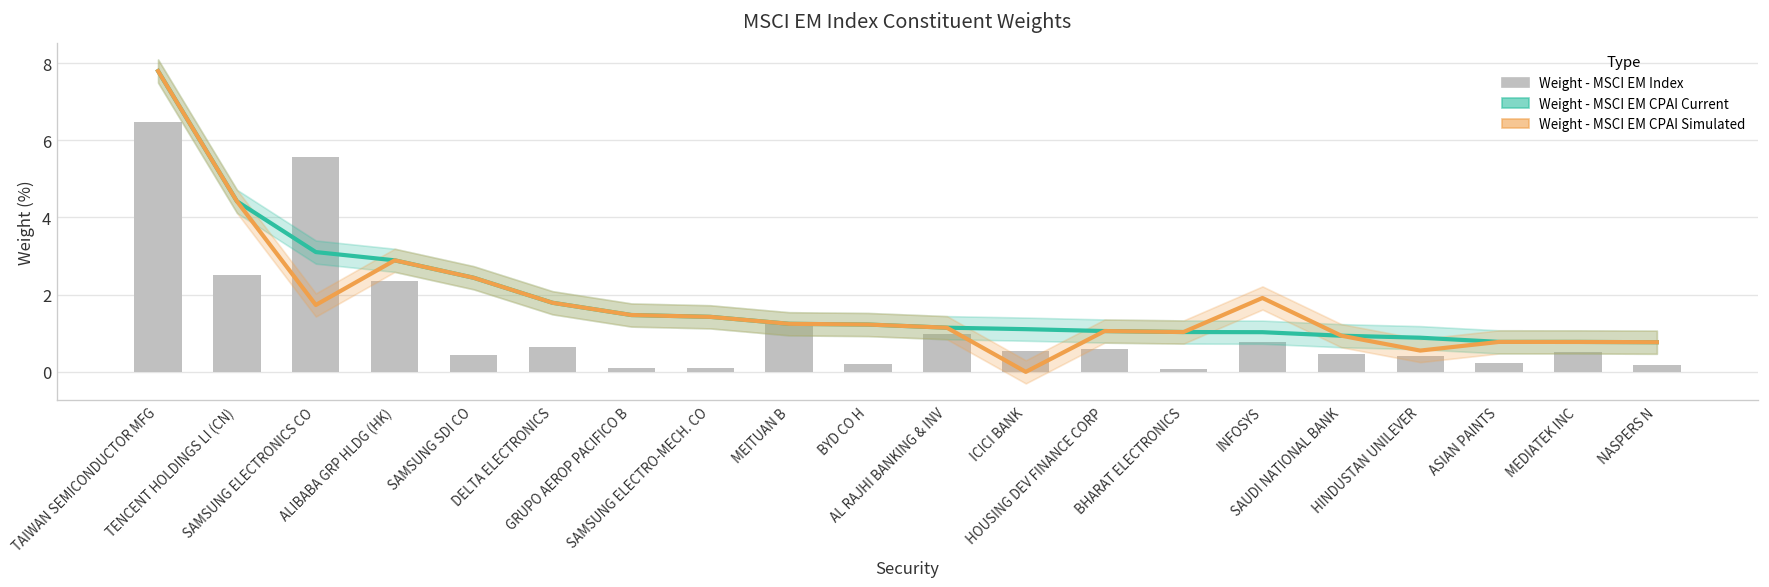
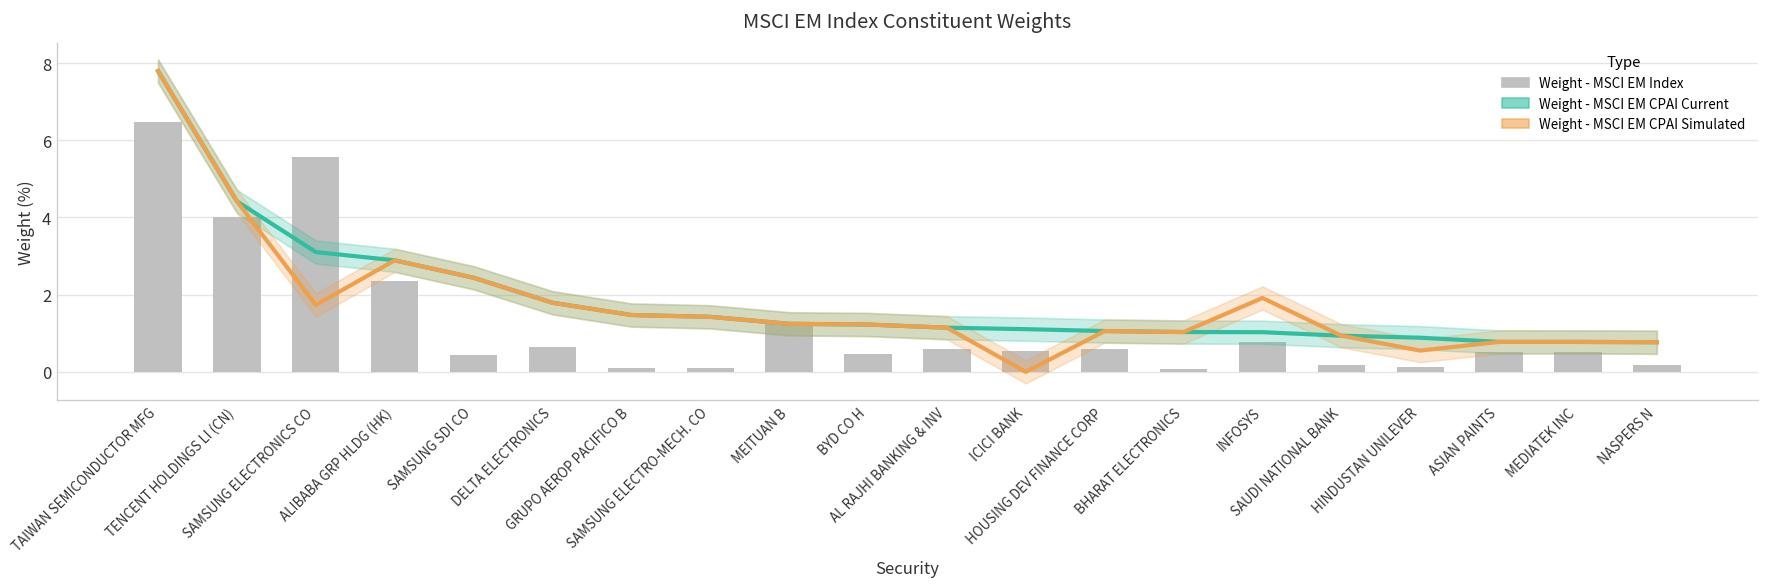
  {
    "Weight - MSCI EM Index": {
      "TAIWAN SEMICONDUCTOR MFG": 6.5,
-     "TENCENT HOLDINGS LI (CN)": 2.5,
+     "TENCENT HOLDINGS LI (CN)": 4.0,
      "SAMSUNG ELECTRONICS CO": 5.6,
      "ALIBABA GRP HLDG (HK)": 2.4,
      "SAMSUNG SDI CO": 0.4,
      "DELTA ELECTRONICS": 0.6,
      "GRUPO AEROP PACIFICO B": 0.1,
      "SAMSUNG ELECTRO-MECH. CO": 0.1,
      "MEITUAN B": 1.3,
-     "BYD CO H": 0.2,
-     "AL RAJHI BANKING & INV": 1.0,
+     "BYD CO H": 0.5,
+     "AL RAJHI BANKING & INV": 0.6,
      "ICICI BANK": 0.5,
      "HOUSING DEV FINANCE CORP": 0.6,
      "INFOSYS": 0.8,
-     "SAUDI NATIONAL BANK": 0.5,
-     "HINDUSTAN UNILEVER": 0.4,
-     "ASIAN PAINTS": 0.2,
+     "SAUDI NATIONAL BANK": 0.2,
+     "HINDUSTAN UNILEVER": 0.1,
+     "ASIAN PAINTS": 0.5,
      "MEDIATEK INC": 0.5,
      "NASPERS N": 0.2
    }
  }
